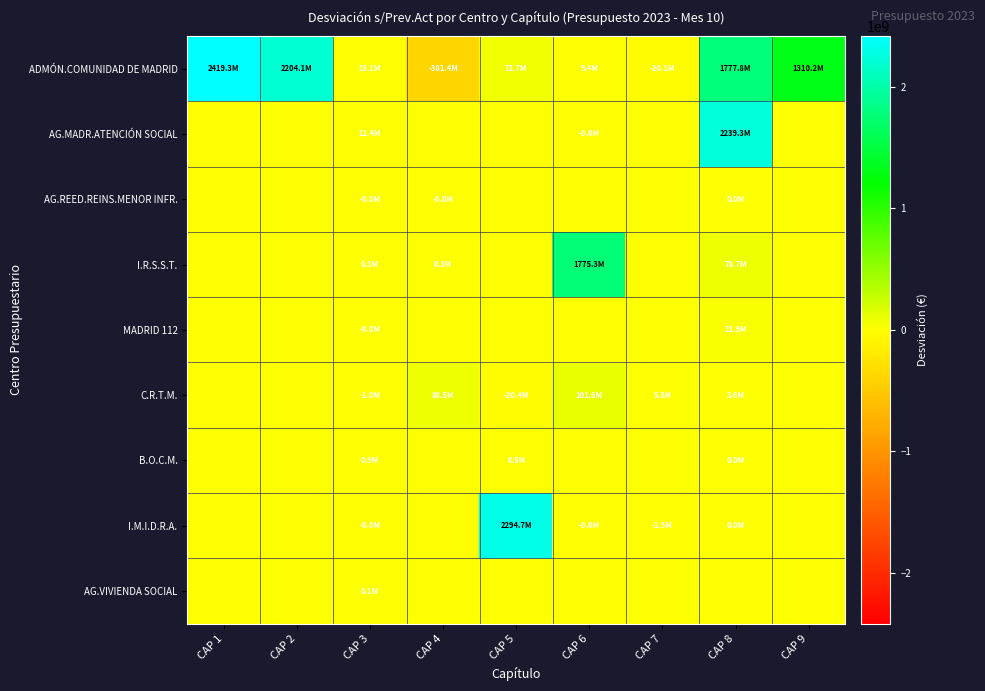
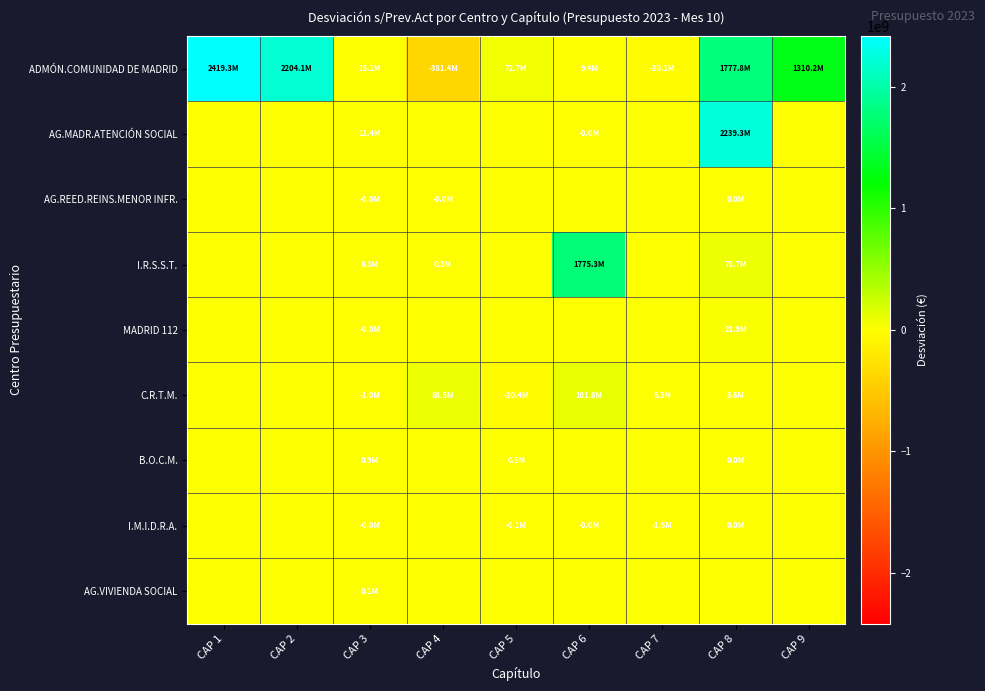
  {
    "ADMÓN.COMUNIDAD DE MADRID": {
      "CAP 1": "2419.3M",
      "CAP 2": "2204.1M",
      "CAP 3": "15.1M",
      "CAP 4": "-381.4M",
      "CAP 5": "72.7M",
      "CAP 6": "9.4M",
      "CAP 7": "-20.1M",
      "CAP 8": "1777.8M",
      "CAP 9": "1310.2M"
    },
    "AG.MADR.ATENCIÓN SOCIAL": {
      "CAP 3": "11.4M",
      "CAP 6": "-0.0M",
      "CAP 8": "2239.3M"
    },
    "AG.REED.REINS.MENOR INFR.": {
      "CAP 3": "-0.0M",
      "CAP 4": "-0.0M",
      "CAP 8": "0.0M"
    },
    "I.R.S.S.T.": {
      "CAP 3": "0.3M",
      "CAP 4": "0.3M",
      "CAP 6": "1775.3M",
      "CAP 8": "78.7M"
    },
    "MADRID 112": {
      "CAP 3": "-0.0M",
      "CAP 8": "21.9M"
    },
    "C.R.T.M.": {
      "CAP 3": "-1.0M",
      "CAP 4": "88.5M",
      "CAP 5": "-20.4M",
      "CAP 6": "101.6M",
      "CAP 7": "5.3M",
      "CAP 8": "3.6M"
    },
    "B.O.C.M.": {
      "CAP 3": "0.9M",
      "CAP 5": "0.5M",
      "CAP 8": "0.0M"
    },
    "I.M.I.D.R.A.": {
      "CAP 3": "-0.0M",
-     "CAP 5": "2294.7M",
+     "CAP 5": "-0.1M",
      "CAP 6": "-0.0M",
      "CAP 7": "-1.5M",
      "CAP 8": "0.0M"
    },
    "AG.VIVIENDA SOCIAL": {
      "CAP 3": "0.1M"
    }
  }
